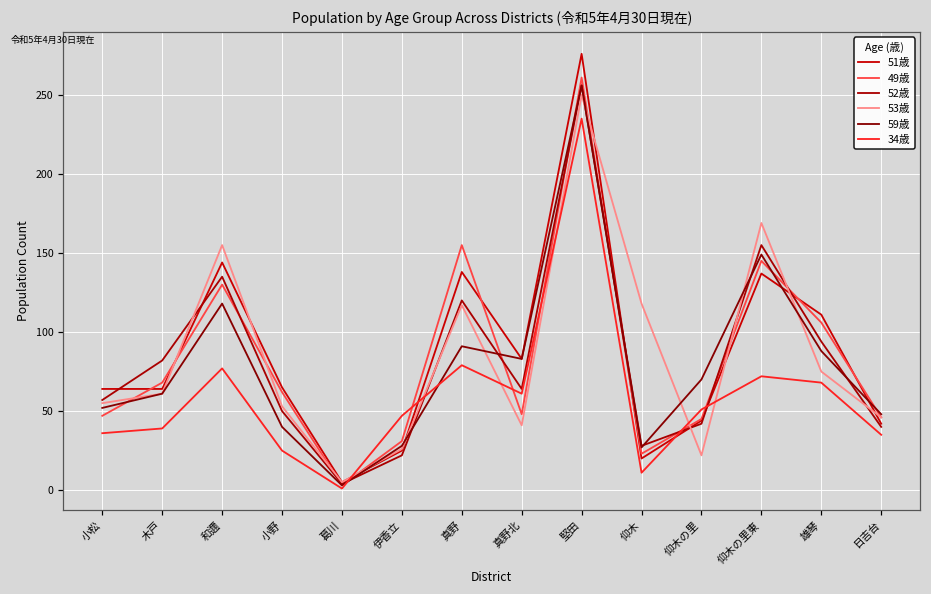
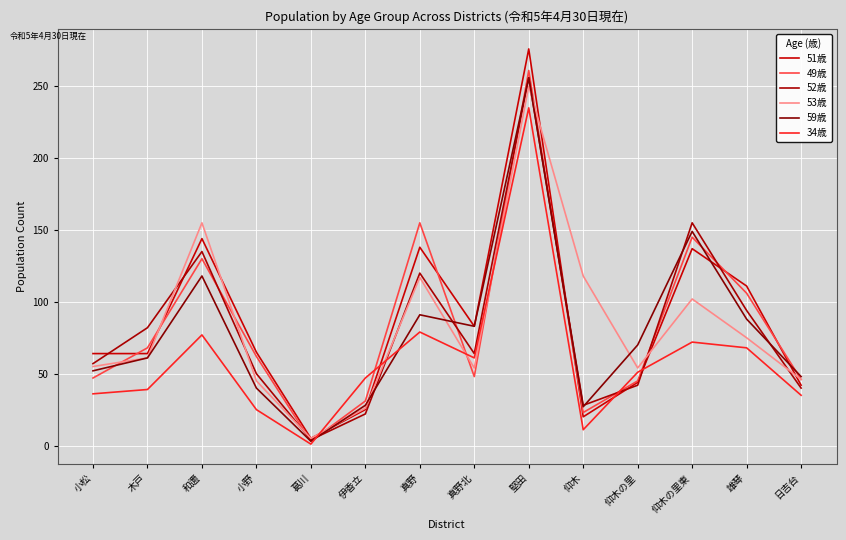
  {
    "53歳": {
      "小松": 55,
      "和邇": 155,
-     "小野": 53,
+     "小野": 45,
      "真野": 117,
-     "真野北": 41,
+     "真野北": 54,
      "堅田": 250,
      "仰木": 118,
-     "仰木の里": 22,
-     "仰木の里東": 169,
+     "仰木の里": 54,
+     "仰木の里東": 102,
      "雄琴": 75
    }
  }
